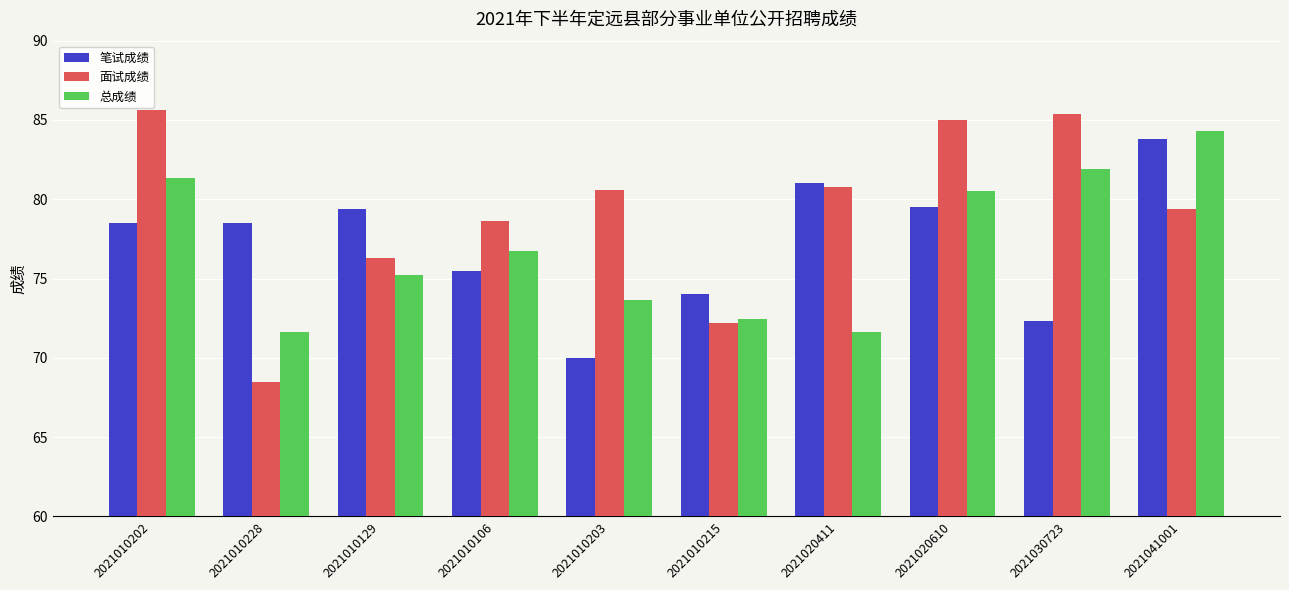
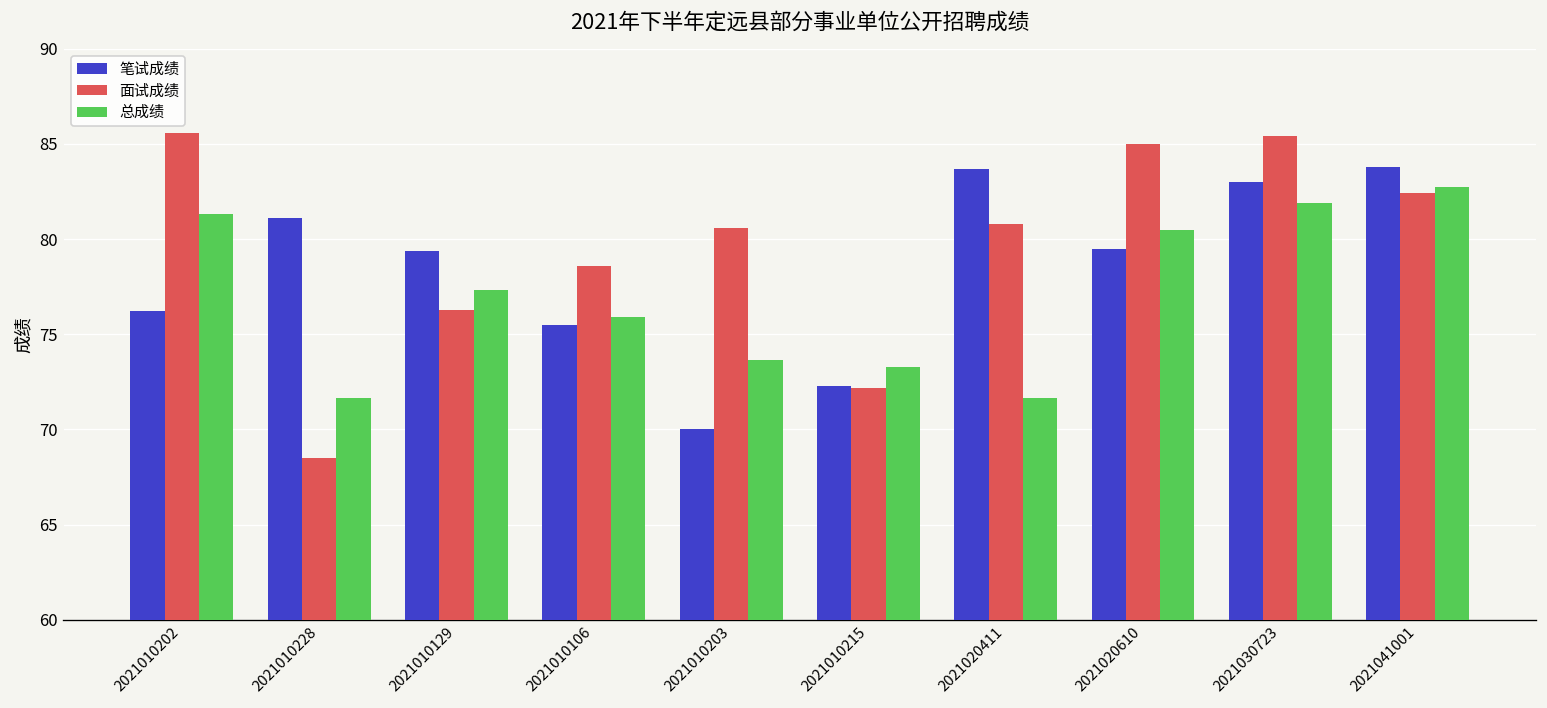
  {
    "笔试成绩": {
-     "2021010202": 78.5,
-     "2021010228": 78.5,
+     "2021010202": 76.2,
+     "2021010228": 81.1,
      "2021010129": 79.4,
      "2021010106": 75.5,
      "2021010203": 70.0,
-     "2021010215": 74.0,
-     "2021020411": 81.0,
+     "2021010215": 72.3,
+     "2021020411": 83.7,
      "2021020610": 79.5,
-     "2021030723": 72.3,
+     "2021030723": 83.0,
      "2021041001": 83.8
    },
    "面试成绩": {
      "2021010202": 85.6,
      "2021010228": 68.5,
      "2021010129": 76.3,
      "2021010106": 78.6,
      "2021010203": 80.6,
      "2021010215": 72.2,
      "2021020411": 80.8,
      "2021020610": 85.0,
      "2021030723": 85.4,
-     "2021041001": 79.4
+     "2021041001": 82.4
    },
    "总成绩": {
      "2021010202": 81.3,
      "2021010228": 71.7,
-     "2021010129": 75.2,
-     "2021010106": 76.7,
+     "2021010129": 77.3,
+     "2021010106": 75.9,
      "2021010203": 73.6,
-     "2021010215": 72.5,
+     "2021010215": 73.3,
      "2021020411": 71.7,
      "2021020610": 80.5,
      "2021030723": 81.9,
-     "2021041001": 84.3
+     "2021041001": 82.8
    }
  }
